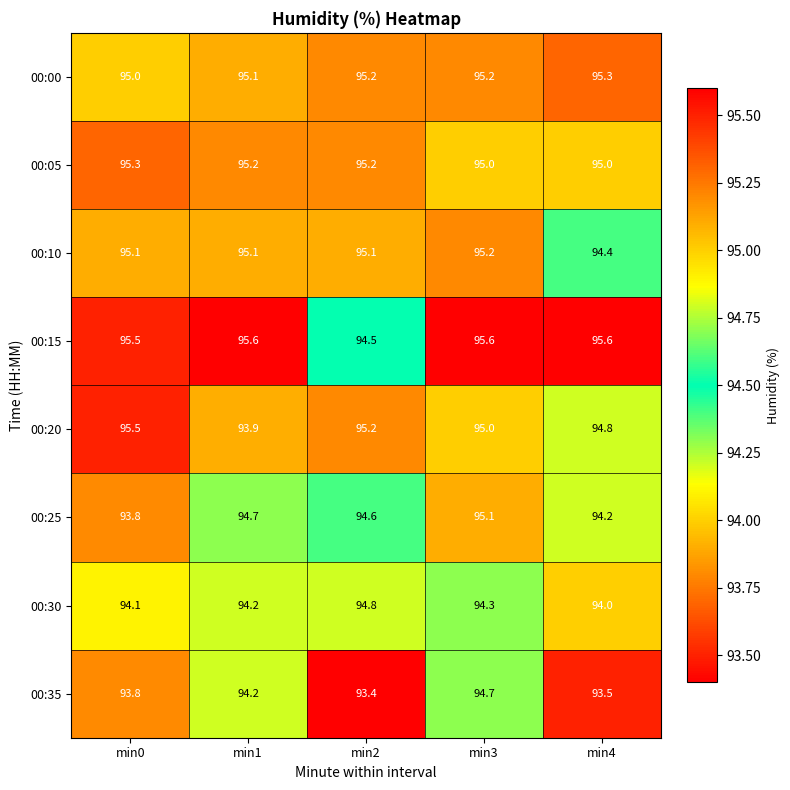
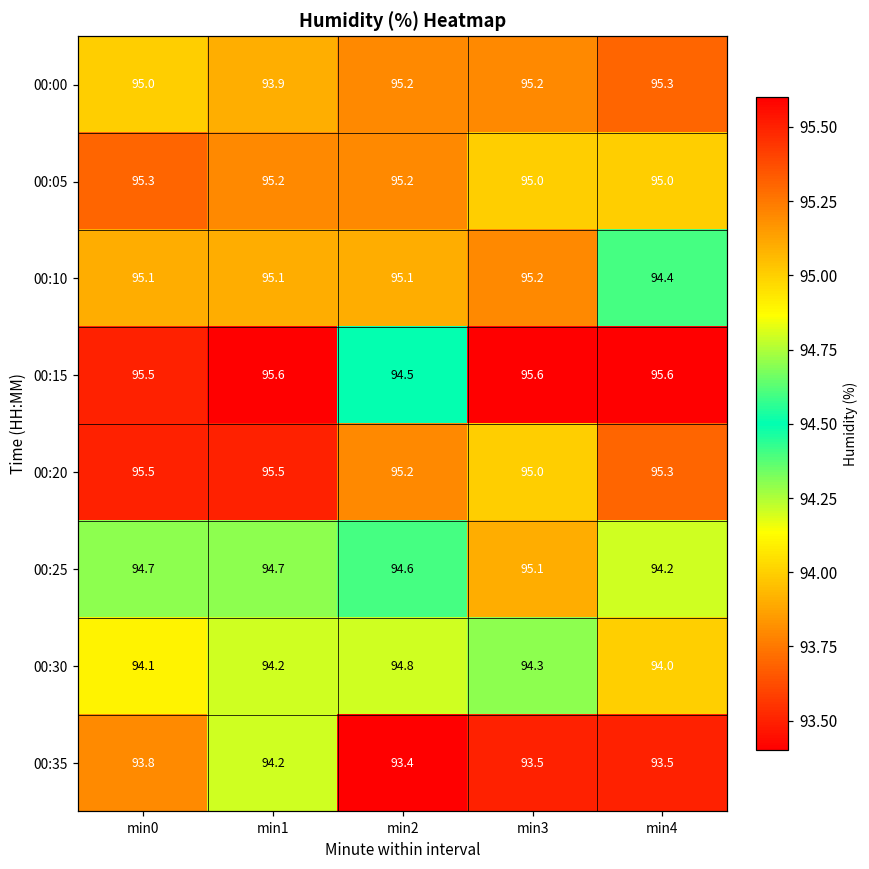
  {
    "00:00": {
      "min0": 95.0,
-     "min1": 95.1,
+     "min1": 93.9,
      "min2": 95.2,
      "min3": 95.2,
      "min4": 95.3
    },
    "00:05": {
      "min0": 95.3,
      "min1": 95.2,
      "min2": 95.2,
      "min3": 95.0,
      "min4": 95.0
    },
    "00:10": {
      "min0": 95.1,
      "min1": 95.1,
      "min2": 95.1,
      "min3": 95.2,
      "min4": 94.4
    },
    "00:15": {
      "min0": 95.5,
      "min1": 95.6,
      "min2": 94.5,
      "min3": 95.6,
      "min4": 95.6
    },
    "00:20": {
      "min0": 95.5,
-     "min1": 93.9,
+     "min1": 95.5,
      "min2": 95.2,
      "min3": 95.0,
-     "min4": 94.8
+     "min4": 95.3
    },
    "00:25": {
-     "min0": 93.8,
+     "min0": 94.7,
      "min1": 94.7,
      "min2": 94.6,
      "min3": 95.1,
      "min4": 94.2
    },
    "00:30": {
      "min0": 94.1,
      "min1": 94.2,
      "min2": 94.8,
      "min3": 94.3,
      "min4": 94.0
    },
    "00:35": {
      "min0": 93.8,
      "min1": 94.2,
      "min2": 93.4,
-     "min3": 94.7,
+     "min3": 93.5,
      "min4": 93.5
    }
  }
